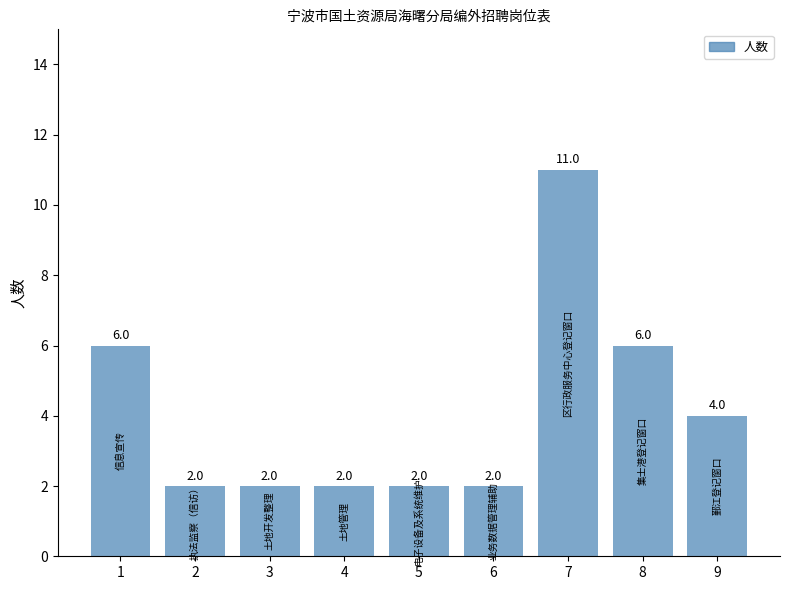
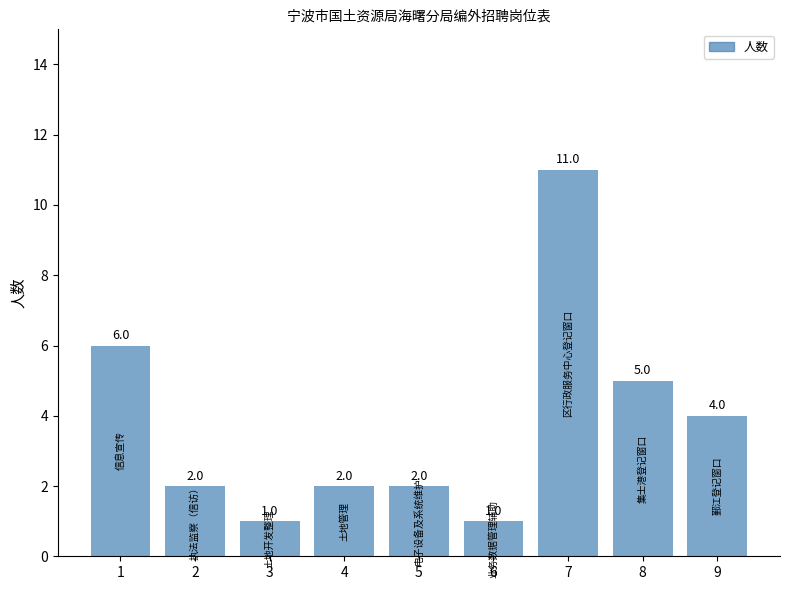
  {
    "1": 6.0,
    "2": 2.0,
-   "3": 2.0,
+   "3": 1.0,
    "4": 2.0,
-   "6": 2.0,
+   "6": 1.0,
    "7": 11.0,
-   "8": 6.0,
+   "8": 5.0,
    "9": 4.0
  }
